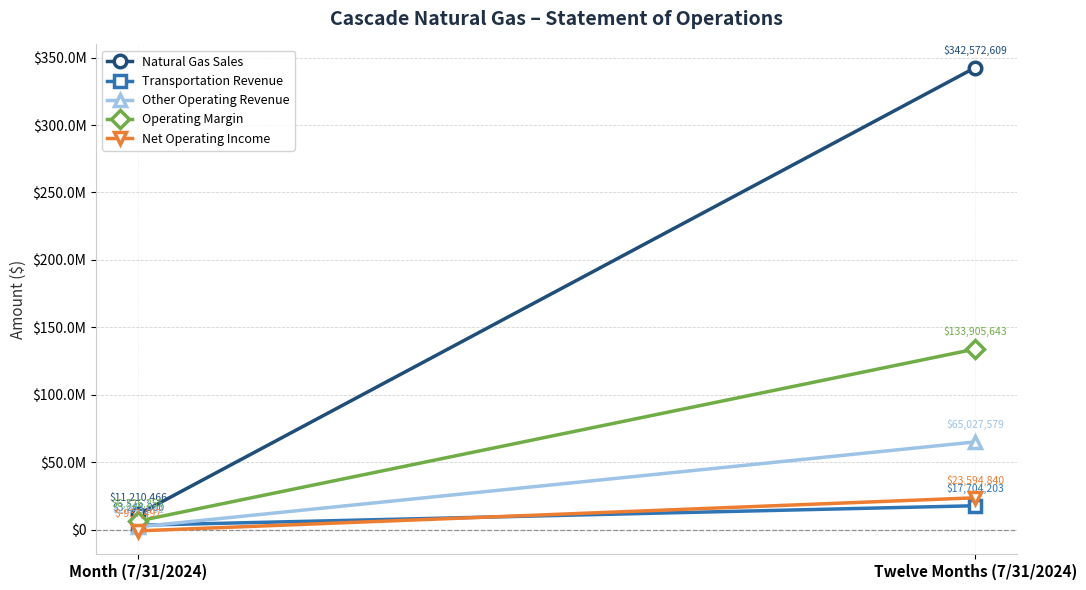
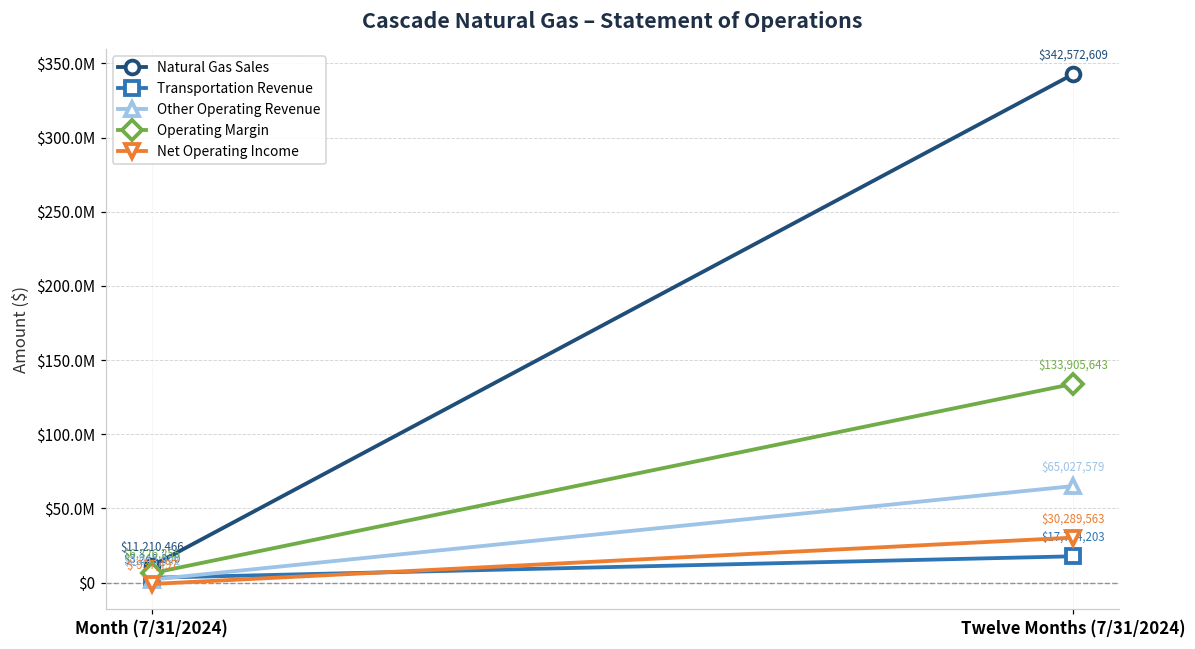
  {
    "Natural Gas Sales": {
      "Twelve Months (7/31/2024)": "$342,572,609"
    },
    "Other Operating Revenue": {
      "Twelve Months (7/31/2024)": "$65,027,579"
    },
    "Operating Margin": {
      "Twelve Months (7/31/2024)": "$133,905,643"
    },
    "Net Operating Income": {
-     "Twelve Months (7/31/2024)": "$23,594,840"
+     "Twelve Months (7/31/2024)": "$30,289,563"
    }
  }
